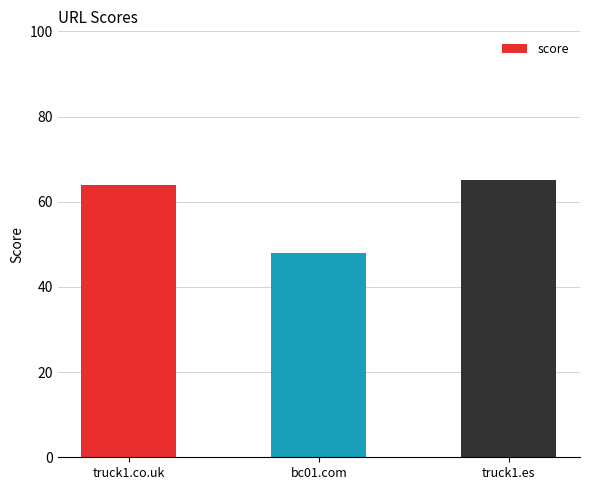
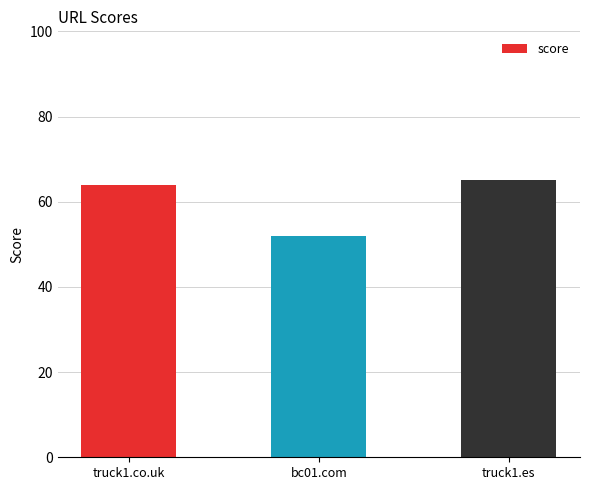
  {
    "truck1.co.uk": 64,
-   "bc01.com": 48,
+   "bc01.com": 52,
    "truck1.es": 65
  }
